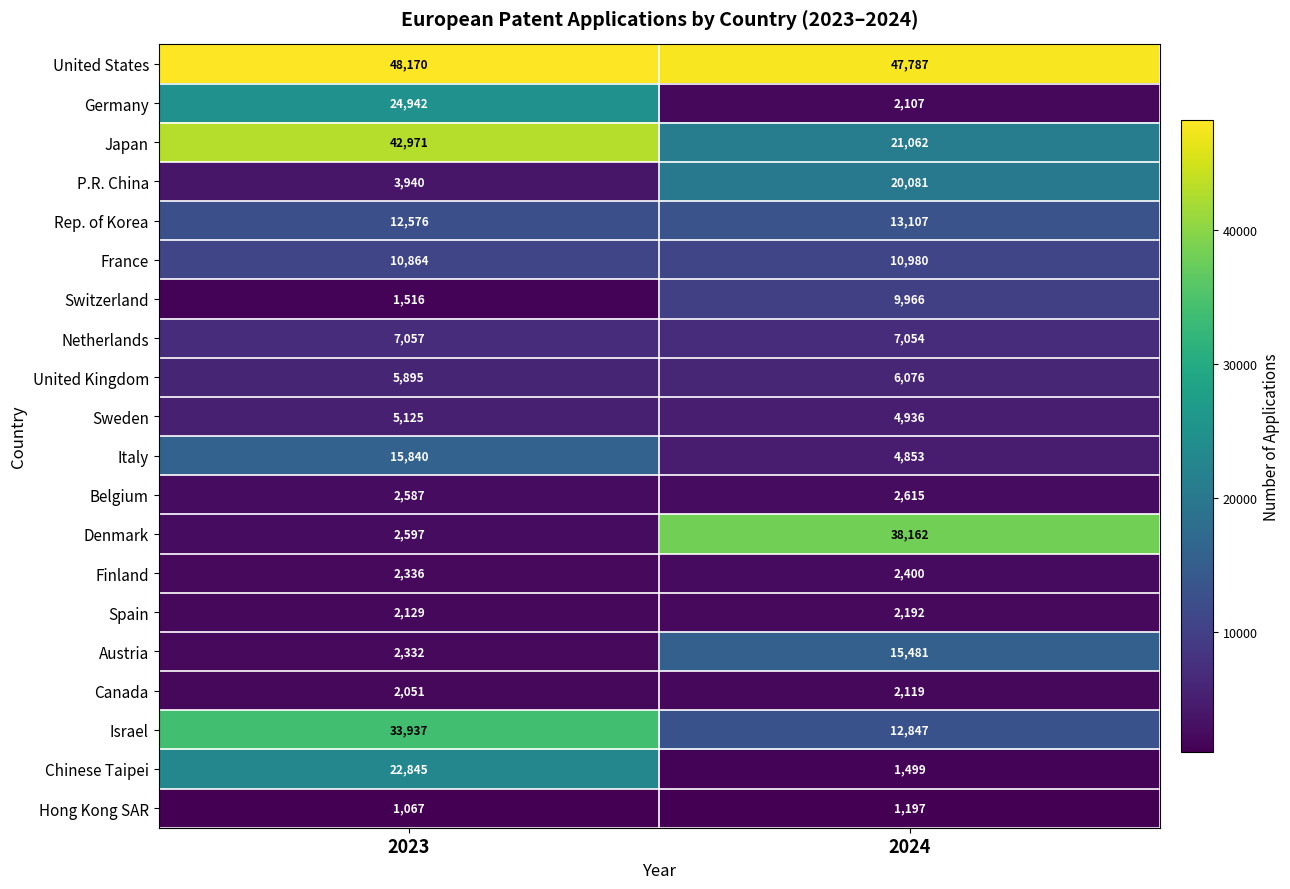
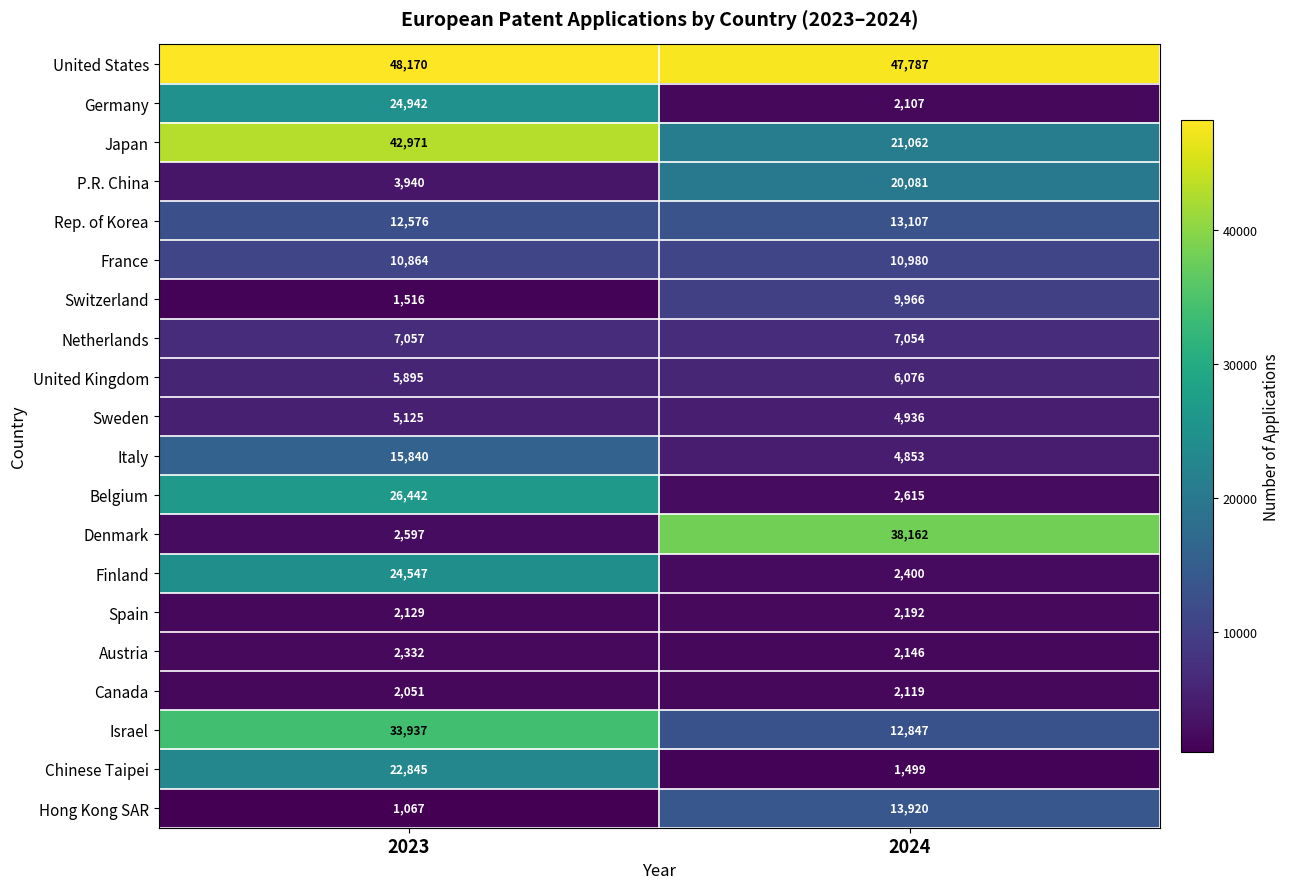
  {
    "United States": {
      "2023": "48,170",
      "2024": "47,787"
    },
    "Germany": {
      "2023": "24,942",
      "2024": "2,107"
    },
    "Japan": {
      "2023": "42,971",
      "2024": "21,062"
    },
    "P.R. China": {
      "2023": "3,940",
      "2024": "20,081"
    },
    "Rep. of Korea": {
      "2023": "12,576",
      "2024": "13,107"
    },
    "France": {
      "2023": "10,864",
      "2024": "10,980"
    },
    "Switzerland": {
      "2023": "1,516",
      "2024": "9,966"
    },
    "Netherlands": {
      "2023": "7,057",
      "2024": "7,054"
    },
    "United Kingdom": {
      "2023": "5,895",
      "2024": "6,076"
    },
    "Sweden": {
      "2023": "5,125",
      "2024": "4,936"
    },
    "Italy": {
      "2023": "15,840",
      "2024": "4,853"
    },
    "Belgium": {
-     "2023": "2,587",
+     "2023": "26,442",
      "2024": "2,615"
    },
    "Denmark": {
      "2023": "2,597",
      "2024": "38,162"
    },
    "Finland": {
-     "2023": "2,336",
+     "2023": "24,547",
      "2024": "2,400"
    },
    "Spain": {
      "2023": "2,129",
      "2024": "2,192"
    },
    "Austria": {
      "2023": "2,332",
-     "2024": "15,481"
+     "2024": "2,146"
    },
    "Canada": {
      "2023": "2,051",
      "2024": "2,119"
    },
    "Israel": {
      "2023": "33,937",
      "2024": "12,847"
    },
    "Chinese Taipei": {
      "2023": "22,845",
      "2024": "1,499"
    },
    "Hong Kong SAR": {
      "2023": "1,067",
-     "2024": "1,197"
+     "2024": "13,920"
    }
  }
